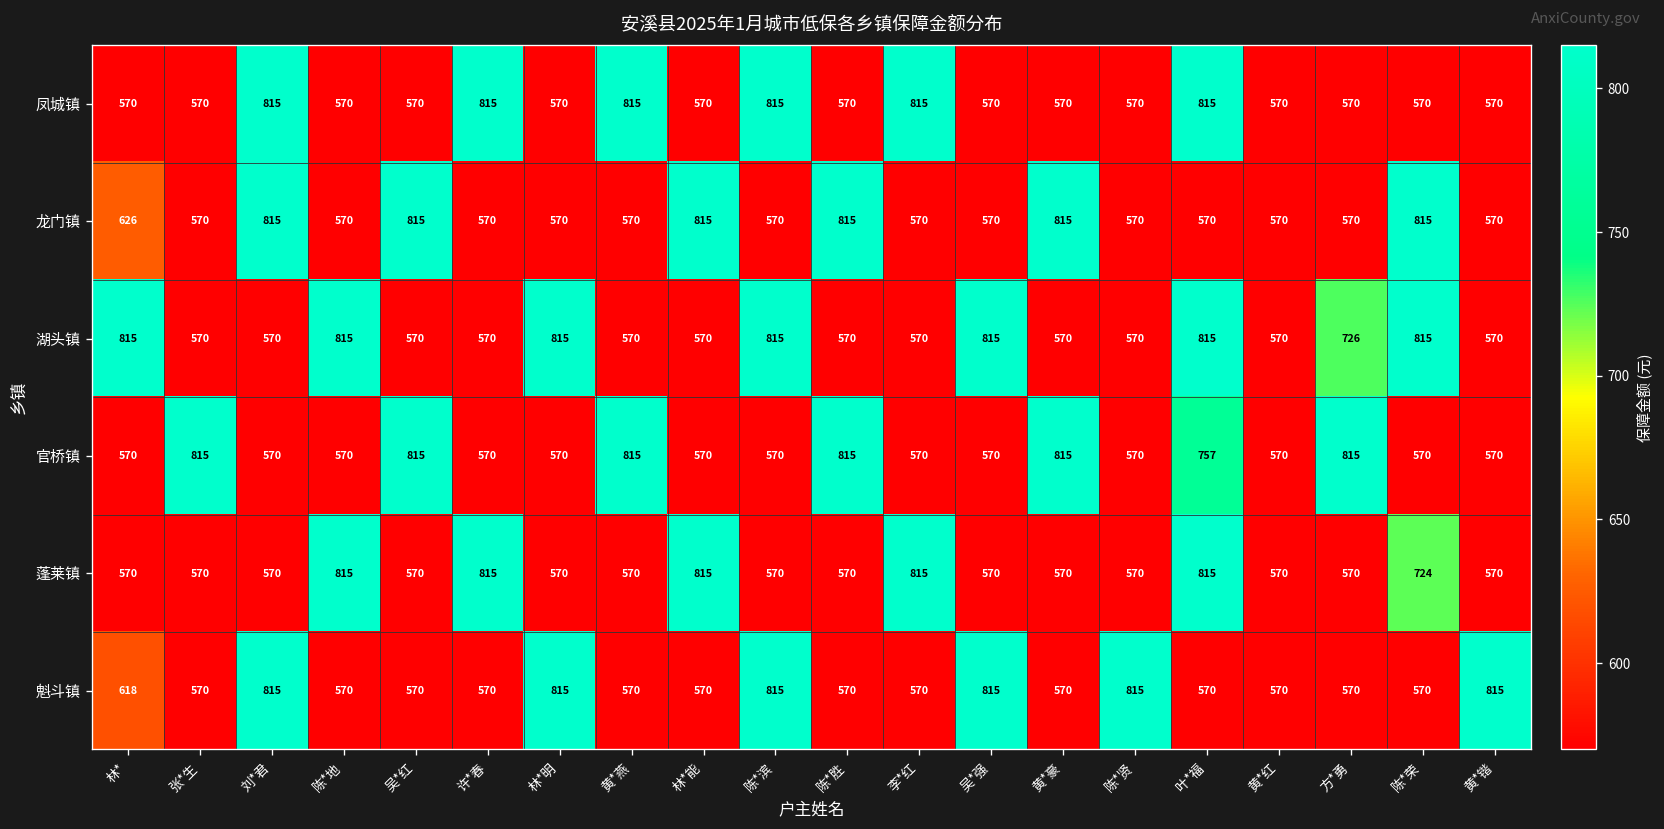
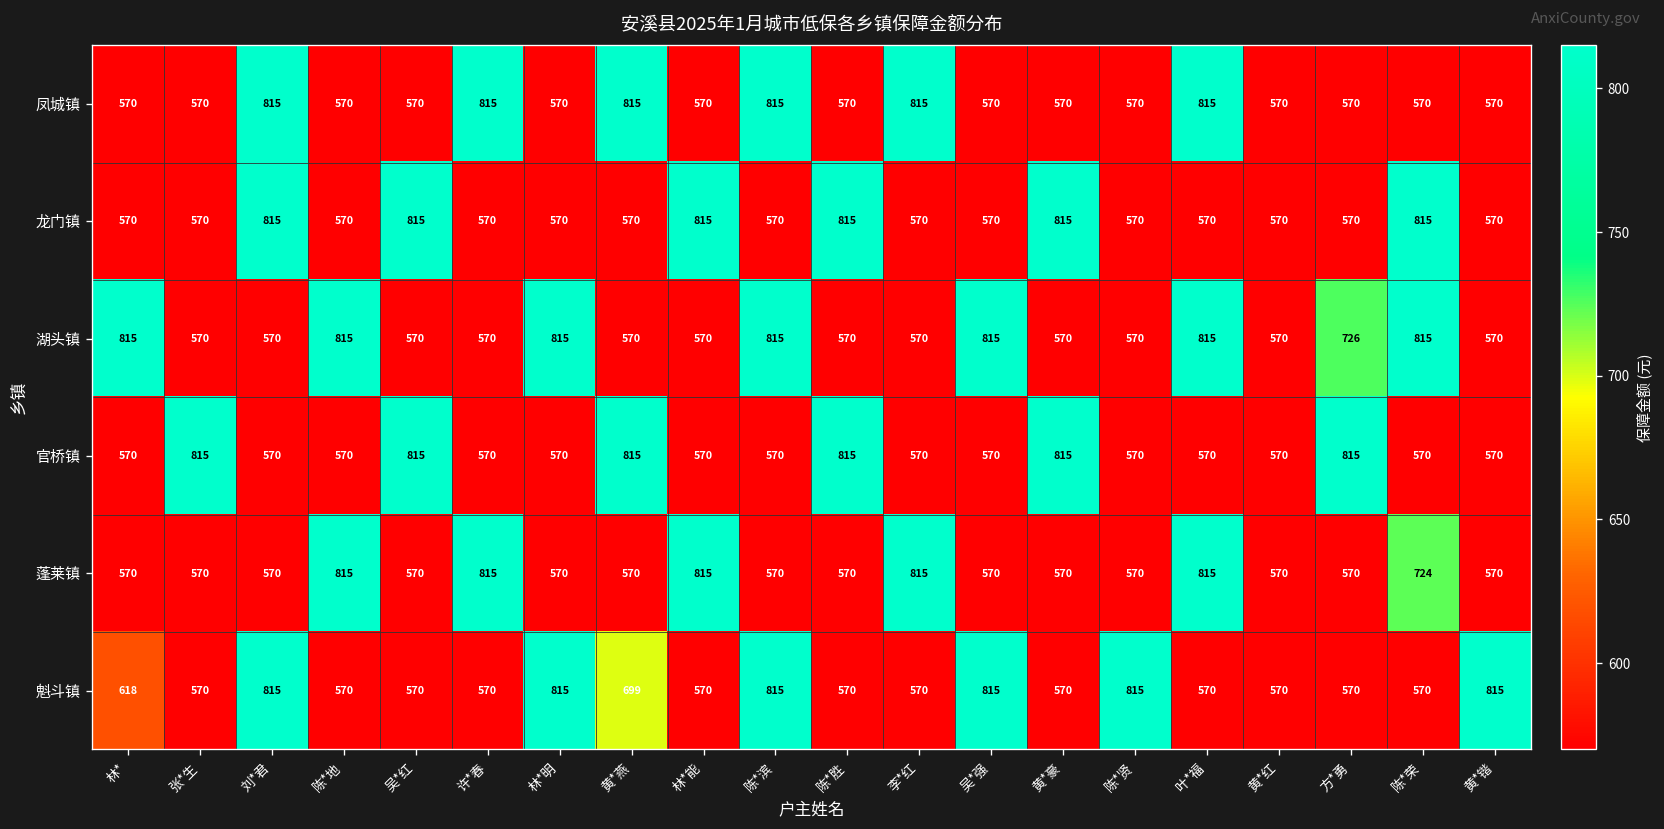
  {
    "凤城镇": {
      "林*": 570,
      "张*生": 570,
      "刘*君": 815,
      "陈*地": 570,
      "吴*红": 570,
      "许*春": 815,
      "林*明": 570,
      "黄*燕": 815,
      "林*能": 570,
      "陈*滨": 815,
      "陈*胜": 570,
      "李*红": 815,
      "吴*强": 570,
      "黄*豪": 570,
      "陈*贤": 570,
      "叶*福": 815,
      "黄*红": 570,
      "方*勇": 570,
      "陈*荣": 570,
      "黄*锴": 570
    },
    "龙门镇": {
-     "林*": 626,
+     "林*": 570,
      "张*生": 570,
      "刘*君": 815,
      "陈*地": 570,
      "吴*红": 815,
      "许*春": 570,
      "林*明": 570,
      "黄*燕": 570,
      "林*能": 815,
      "陈*滨": 570,
      "陈*胜": 815,
      "李*红": 570,
      "吴*强": 570,
      "黄*豪": 815,
      "陈*贤": 570,
      "叶*福": 570,
      "黄*红": 570,
      "方*勇": 570,
      "陈*荣": 815,
      "黄*锴": 570
    },
    "湖头镇": {
      "林*": 815,
      "张*生": 570,
      "刘*君": 570,
      "陈*地": 815,
      "吴*红": 570,
      "许*春": 570,
      "林*明": 815,
      "黄*燕": 570,
      "林*能": 570,
      "陈*滨": 815,
      "陈*胜": 570,
      "李*红": 570,
      "吴*强": 815,
      "黄*豪": 570,
      "陈*贤": 570,
      "叶*福": 815,
      "黄*红": 570,
      "方*勇": 726,
      "陈*荣": 815,
      "黄*锴": 570
    },
    "官桥镇": {
      "林*": 570,
      "张*生": 815,
      "刘*君": 570,
      "陈*地": 570,
      "吴*红": 815,
      "许*春": 570,
      "林*明": 570,
      "黄*燕": 815,
      "林*能": 570,
      "陈*滨": 570,
      "陈*胜": 815,
      "李*红": 570,
      "吴*强": 570,
      "黄*豪": 815,
      "陈*贤": 570,
-     "叶*福": 757,
+     "叶*福": 570,
      "黄*红": 570,
      "方*勇": 815,
      "陈*荣": 570,
      "黄*锴": 570
    },
    "蓬莱镇": {
      "林*": 570,
      "张*生": 570,
      "刘*君": 570,
      "陈*地": 815,
      "吴*红": 570,
      "许*春": 815,
      "林*明": 570,
      "黄*燕": 570,
      "林*能": 815,
      "陈*滨": 570,
      "陈*胜": 570,
      "李*红": 815,
      "吴*强": 570,
      "黄*豪": 570,
      "陈*贤": 570,
      "叶*福": 815,
      "黄*红": 570,
      "方*勇": 570,
      "陈*荣": 724,
      "黄*锴": 570
    },
    "魁斗镇": {
      "林*": 618,
      "张*生": 570,
      "刘*君": 815,
      "陈*地": 570,
      "吴*红": 570,
      "许*春": 570,
      "林*明": 815,
-     "黄*燕": 570,
+     "黄*燕": 699,
      "林*能": 570,
      "陈*滨": 815,
      "陈*胜": 570,
      "李*红": 570,
      "吴*强": 815,
      "黄*豪": 570,
      "陈*贤": 815,
      "叶*福": 570,
      "黄*红": 570,
      "方*勇": 570,
      "陈*荣": 570,
      "黄*锴": 815
    }
  }
